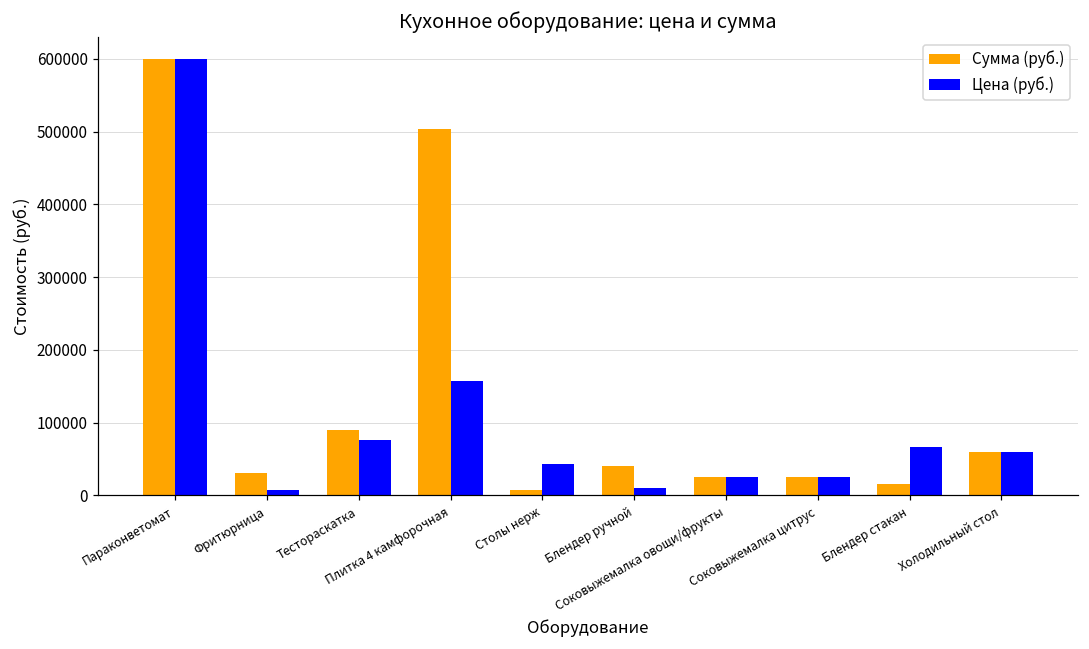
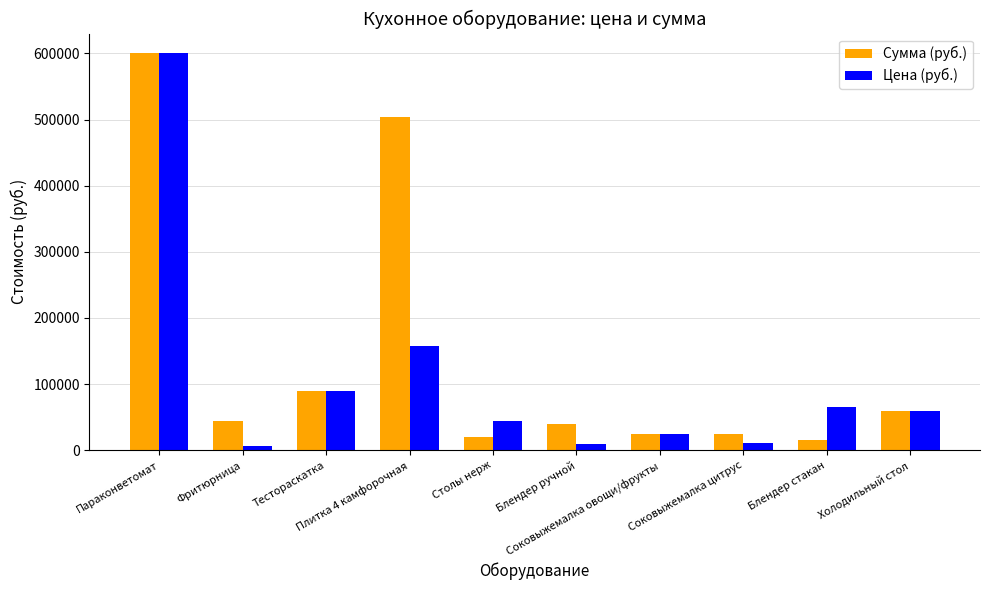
  {
    "Сумма (руб.)": {
      "Параконветомат": 600000,
-     "Фритюрница": 30000,
+     "Фритюрница": 40000,
      "Тестораскатка": 90000,
      "Плитка 4 камфорочная": 500000,
-     "Столы нерж": 10000,
+     "Столы нерж": 20000,
      "Блендер ручной": 40000,
      "Соковыжемалка овощи/фрукты": 30000,
      "Соковыжемалка цитрус": 30000,
      "Блендер стакан": 20000,
      "Холодильный стол": 60000
    },
    "Цена (руб.)": {
      "Параконветомат": 600000,
      "Фритюрница": 10000,
-     "Тестораскатка": 80000,
+     "Тестораскатка": 90000,
      "Плитка 4 камфорочная": 160000,
      "Столы нерж": 40000,
      "Блендер ручной": 10000,
      "Соковыжемалка овощи/фрукты": 30000,
-     "Соковыжемалка цитрус": 30000,
+     "Соковыжемалка цитрус": 10000,
      "Блендер стакан": 70000,
      "Холодильный стол": 60000
    }
  }
